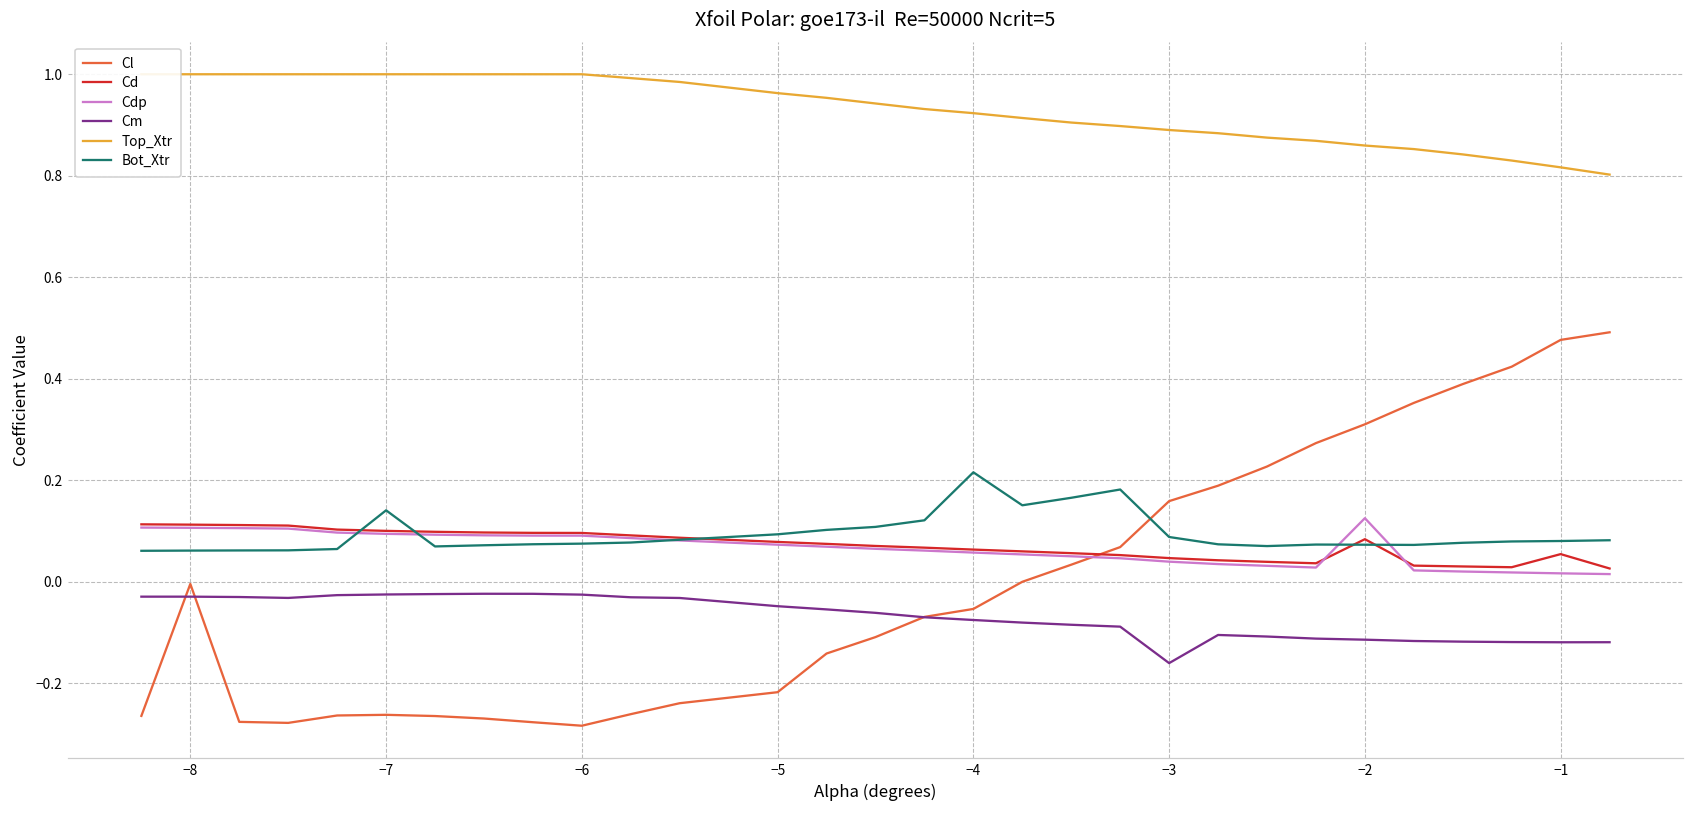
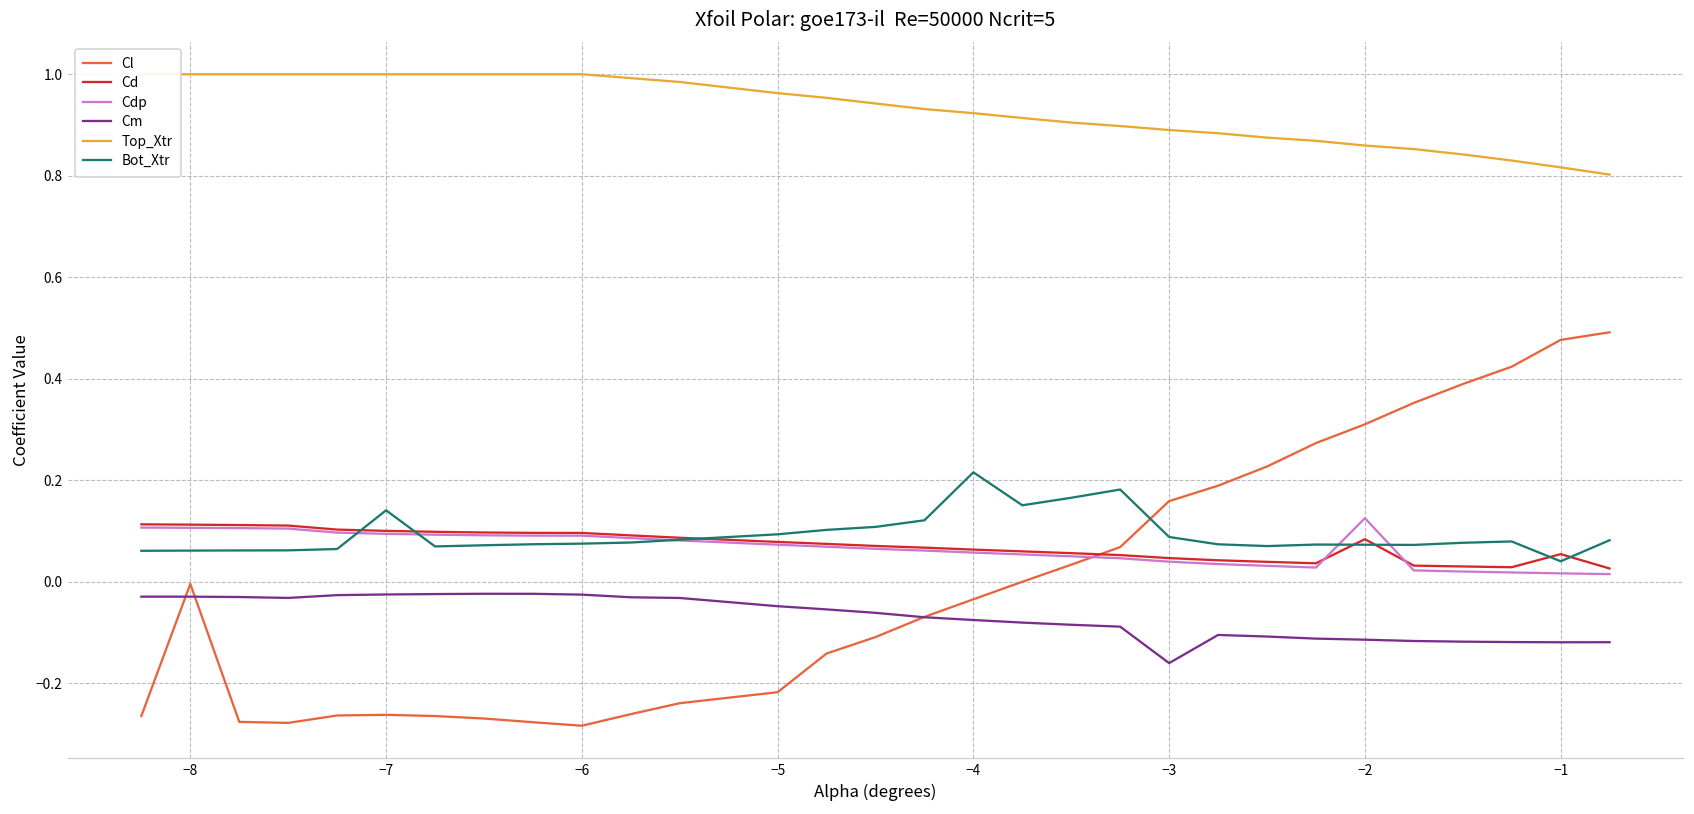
  {
    "Cl": {
      "−8": 0.00,
      "−7": -0.26,
      "−6": -0.28,
      "−5": -0.22,
-     "−4": -0.05,
+     "−4": -0.03,
      "−3": 0.16,
      "−2": 0.31,
      "−1": 0.48
    },
    "Cd": {
      "−8": 0.11,
      "−7": 0.10,
      "−4": 0.06,
      "−3": 0.05,
      "−2": 0.08,
      "−1": 0.05
    },
    "Cdp": {
      "−8": 0.11,
      "−7": 0.09,
      "−4": 0.06,
      "−3": 0.04,
      "−2": 0.13,
      "−1": 0.02
    },
    "Cm": {
      "−8": -0.03,
      "−7": -0.03,
      "−6": -0.03,
      "−5": -0.05,
      "−4": -0.08,
      "−3": -0.16,
      "−2": -0.11,
      "−1": -0.12
    },
    "Top_Xtr": {
      "−8": 1.00,
      "−7": 1.00,
      "−6": 1.00,
      "−5": 0.96,
      "−4": 0.92,
      "−3": 0.89,
      "−2": 0.86,
      "−1": 0.82
    },
    "Bot_Xtr": {
      "−8": 0.06,
      "−7": 0.14,
      "−6": 0.07,
      "−5": 0.09,
      "−4": 0.22,
      "−3": 0.09,
      "−2": 0.07,
-     "−1": 0.08
+     "−1": 0.04
    }
  }
